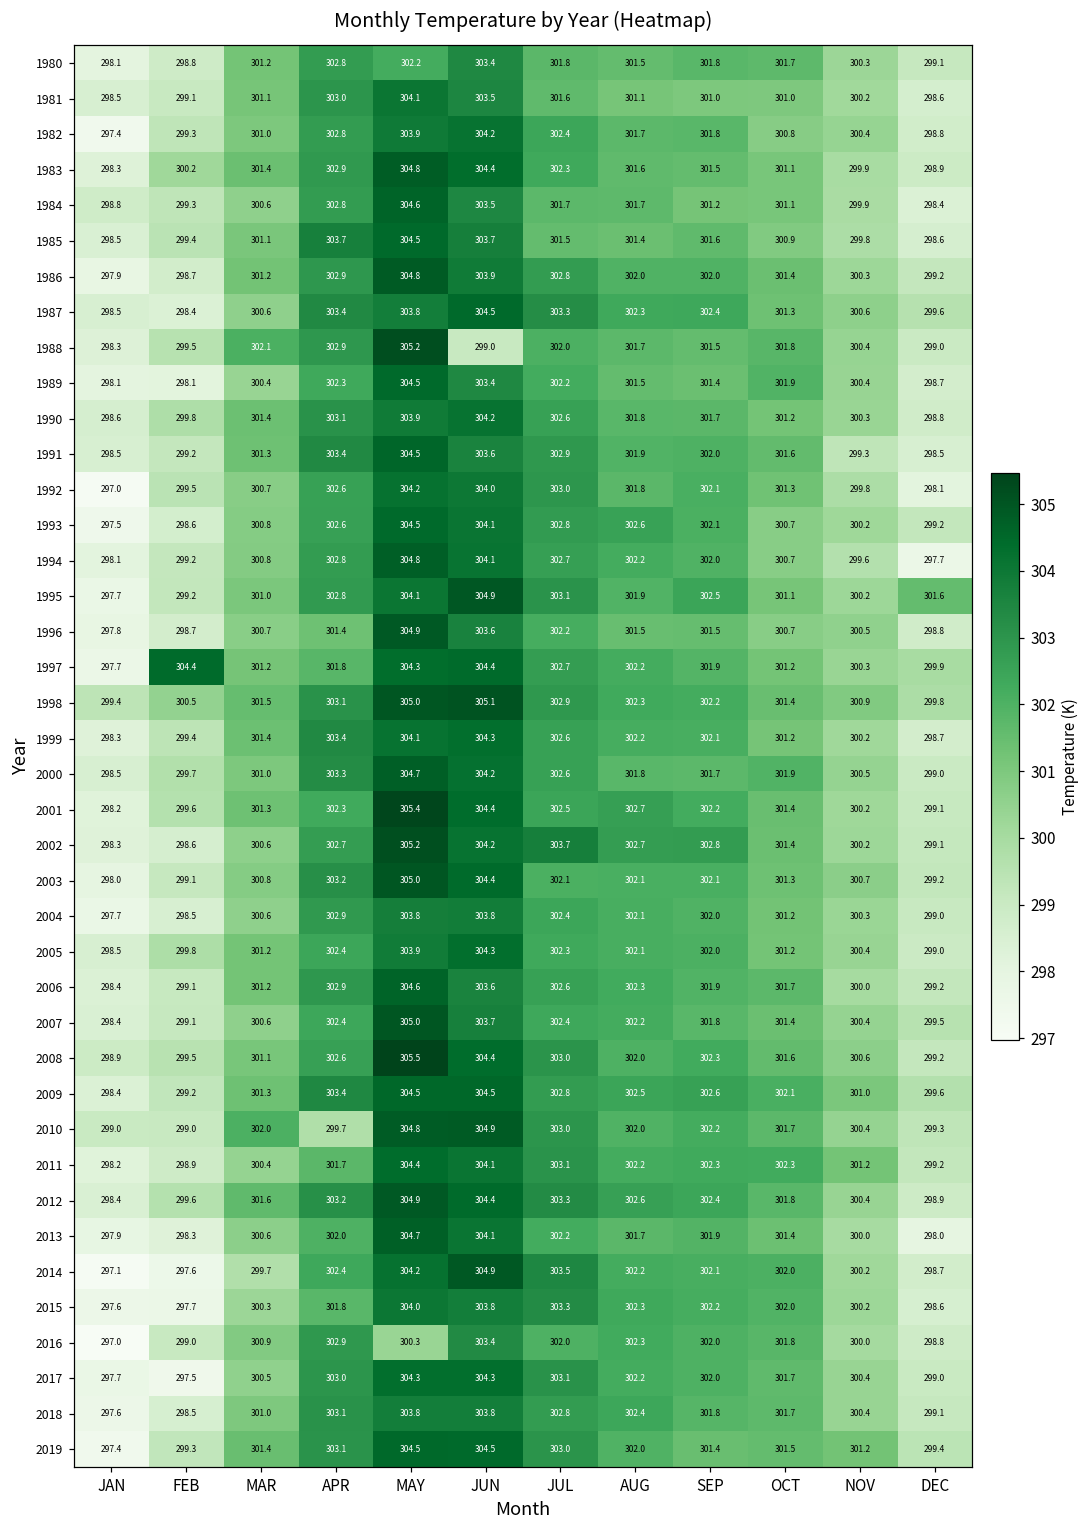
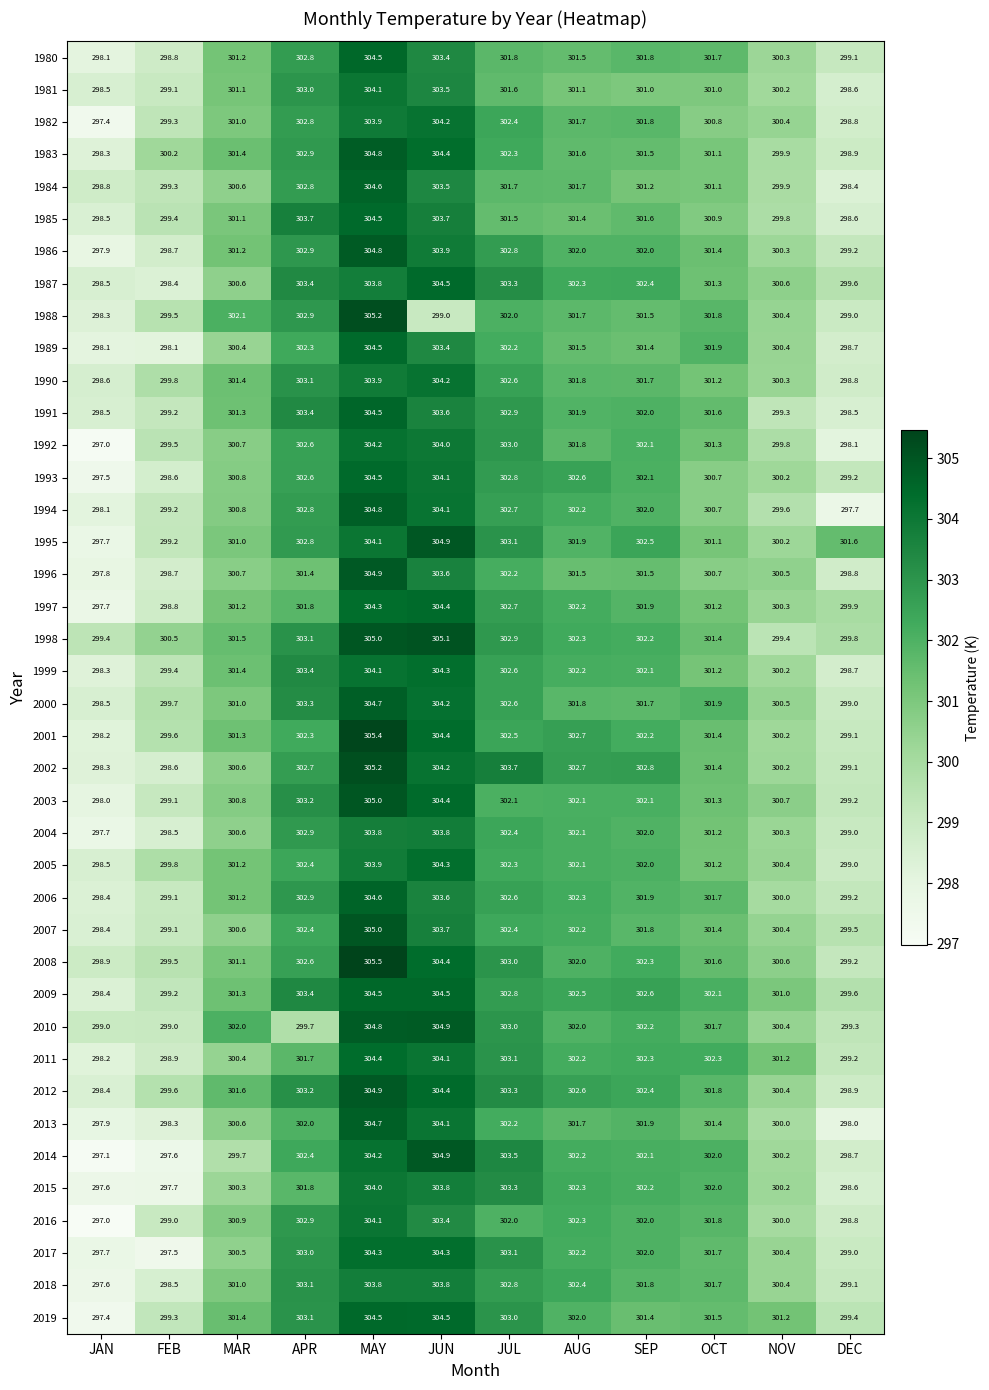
  {
    "1980": {
      "JAN": 298.1,
      "FEB": 298.8,
      "MAR": 301.2,
      "APR": 302.8,
-     "MAY": 302.2,
+     "MAY": 304.5,
      "JUN": 303.4,
      "JUL": 301.8,
      "AUG": 301.5,
      "SEP": 301.8,
      "OCT": 301.7,
      "NOV": 300.3,
      "DEC": 299.1
    },
    "1997": {
      "JAN": 297.7,
-     "FEB": 304.4,
+     "FEB": 298.8,
      "MAR": 301.2,
      "APR": 301.8,
      "MAY": 304.3,
      "JUN": 304.4,
      "JUL": 302.7,
      "AUG": 302.2,
      "SEP": 301.9,
      "OCT": 301.2,
      "NOV": 300.3,
      "DEC": 299.9
    },
    "1998": {
      "JAN": 299.4,
      "FEB": 300.5,
      "MAR": 301.5,
      "APR": 303.1,
      "MAY": 305.0,
      "JUN": 305.1,
      "JUL": 302.9,
      "AUG": 302.3,
      "SEP": 302.2,
      "OCT": 301.4,
-     "NOV": 300.9,
+     "NOV": 299.4,
      "DEC": 299.8
    },
    "2016": {
      "JAN": 297.0,
      "FEB": 299.0,
      "MAR": 300.9,
      "APR": 302.9,
-     "MAY": 300.3,
+     "MAY": 304.1,
      "JUN": 303.4,
      "JUL": 302.0,
      "AUG": 302.3,
      "SEP": 302.0,
      "OCT": 301.8,
      "NOV": 300.0,
      "DEC": 298.8
    }
  }
